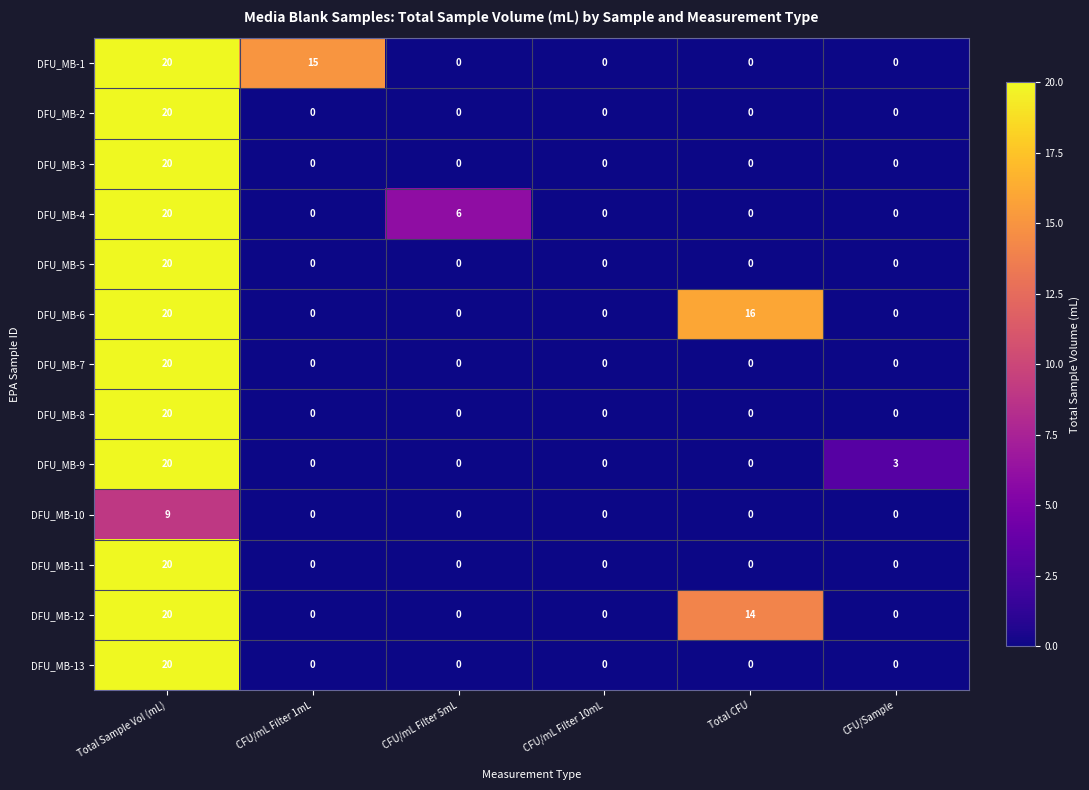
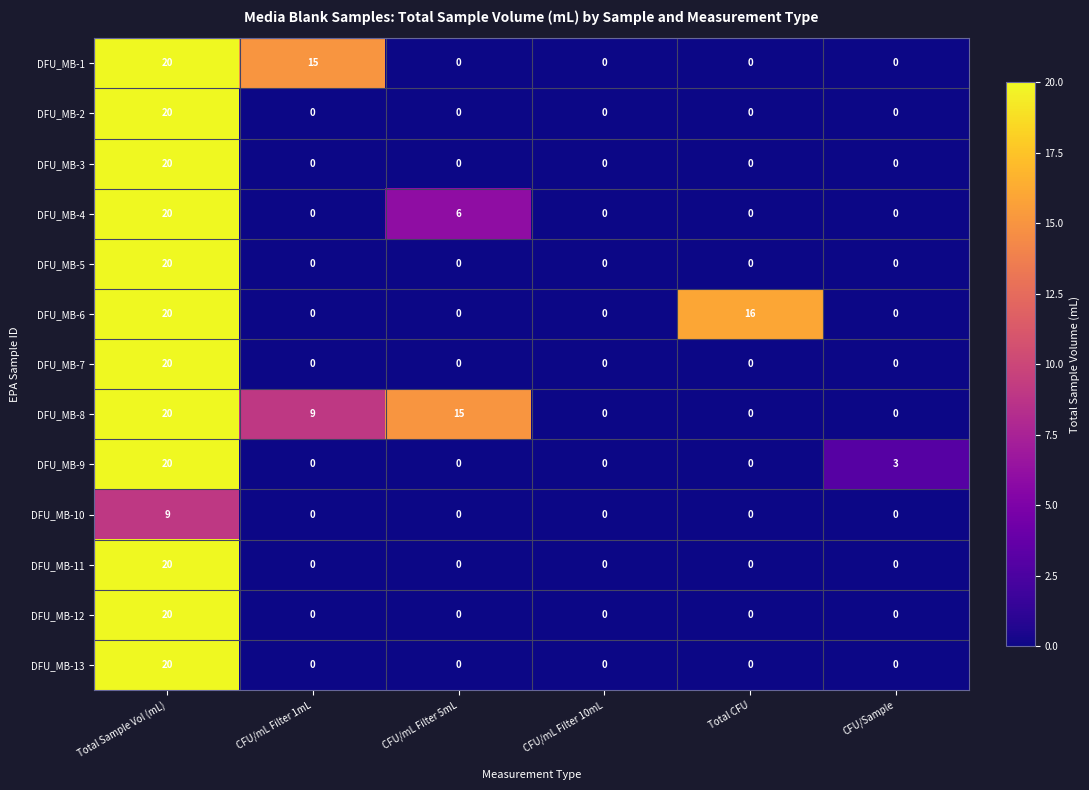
  {
    "DFU_MB-1": {
      "Total Sample Vol (mL)": 20,
      "CFU/mL Filter 1mL": 15,
      "CFU/mL Filter 5mL": 0,
      "CFU/mL Filter 10mL": 0,
      "Total CFU": 0,
      "CFU/Sample": 0
    },
    "DFU_MB-2": {
      "Total Sample Vol (mL)": 20,
      "CFU/mL Filter 1mL": 0,
      "CFU/mL Filter 5mL": 0,
      "CFU/mL Filter 10mL": 0,
      "Total CFU": 0,
      "CFU/Sample": 0
    },
    "DFU_MB-3": {
      "Total Sample Vol (mL)": 20,
      "CFU/mL Filter 1mL": 0,
      "CFU/mL Filter 5mL": 0,
      "CFU/mL Filter 10mL": 0,
      "Total CFU": 0,
      "CFU/Sample": 0
    },
    "DFU_MB-4": {
      "Total Sample Vol (mL)": 20,
      "CFU/mL Filter 1mL": 0,
      "CFU/mL Filter 5mL": 6,
      "CFU/mL Filter 10mL": 0,
      "Total CFU": 0,
      "CFU/Sample": 0
    },
    "DFU_MB-5": {
      "Total Sample Vol (mL)": 20,
      "CFU/mL Filter 1mL": 0,
      "CFU/mL Filter 5mL": 0,
      "CFU/mL Filter 10mL": 0,
      "Total CFU": 0,
      "CFU/Sample": 0
    },
    "DFU_MB-6": {
      "Total Sample Vol (mL)": 20,
      "CFU/mL Filter 1mL": 0,
      "CFU/mL Filter 5mL": 0,
      "CFU/mL Filter 10mL": 0,
      "Total CFU": 16,
      "CFU/Sample": 0
    },
    "DFU_MB-7": {
      "Total Sample Vol (mL)": 20,
      "CFU/mL Filter 1mL": 0,
      "CFU/mL Filter 5mL": 0,
      "CFU/mL Filter 10mL": 0,
      "Total CFU": 0,
      "CFU/Sample": 0
    },
    "DFU_MB-8": {
      "Total Sample Vol (mL)": 20,
-     "CFU/mL Filter 1mL": 0,
-     "CFU/mL Filter 5mL": 0,
+     "CFU/mL Filter 1mL": 9,
+     "CFU/mL Filter 5mL": 15,
      "CFU/mL Filter 10mL": 0,
      "Total CFU": 0,
      "CFU/Sample": 0
    },
    "DFU_MB-9": {
      "Total Sample Vol (mL)": 20,
      "CFU/mL Filter 1mL": 0,
      "CFU/mL Filter 5mL": 0,
      "CFU/mL Filter 10mL": 0,
      "Total CFU": 0,
      "CFU/Sample": 3
    },
    "DFU_MB-10": {
      "Total Sample Vol (mL)": 9,
      "CFU/mL Filter 1mL": 0,
      "CFU/mL Filter 5mL": 0,
      "CFU/mL Filter 10mL": 0,
      "Total CFU": 0,
      "CFU/Sample": 0
    },
    "DFU_MB-11": {
      "Total Sample Vol (mL)": 20,
      "CFU/mL Filter 1mL": 0,
      "CFU/mL Filter 5mL": 0,
      "CFU/mL Filter 10mL": 0,
      "Total CFU": 0,
      "CFU/Sample": 0
    },
    "DFU_MB-12": {
      "Total Sample Vol (mL)": 20,
      "CFU/mL Filter 1mL": 0,
      "CFU/mL Filter 5mL": 0,
      "CFU/mL Filter 10mL": 0,
-     "Total CFU": 14,
+     "Total CFU": 0,
      "CFU/Sample": 0
    },
    "DFU_MB-13": {
      "Total Sample Vol (mL)": 20,
      "CFU/mL Filter 1mL": 0,
      "CFU/mL Filter 5mL": 0,
      "CFU/mL Filter 10mL": 0,
      "Total CFU": 0,
      "CFU/Sample": 0
    }
  }
